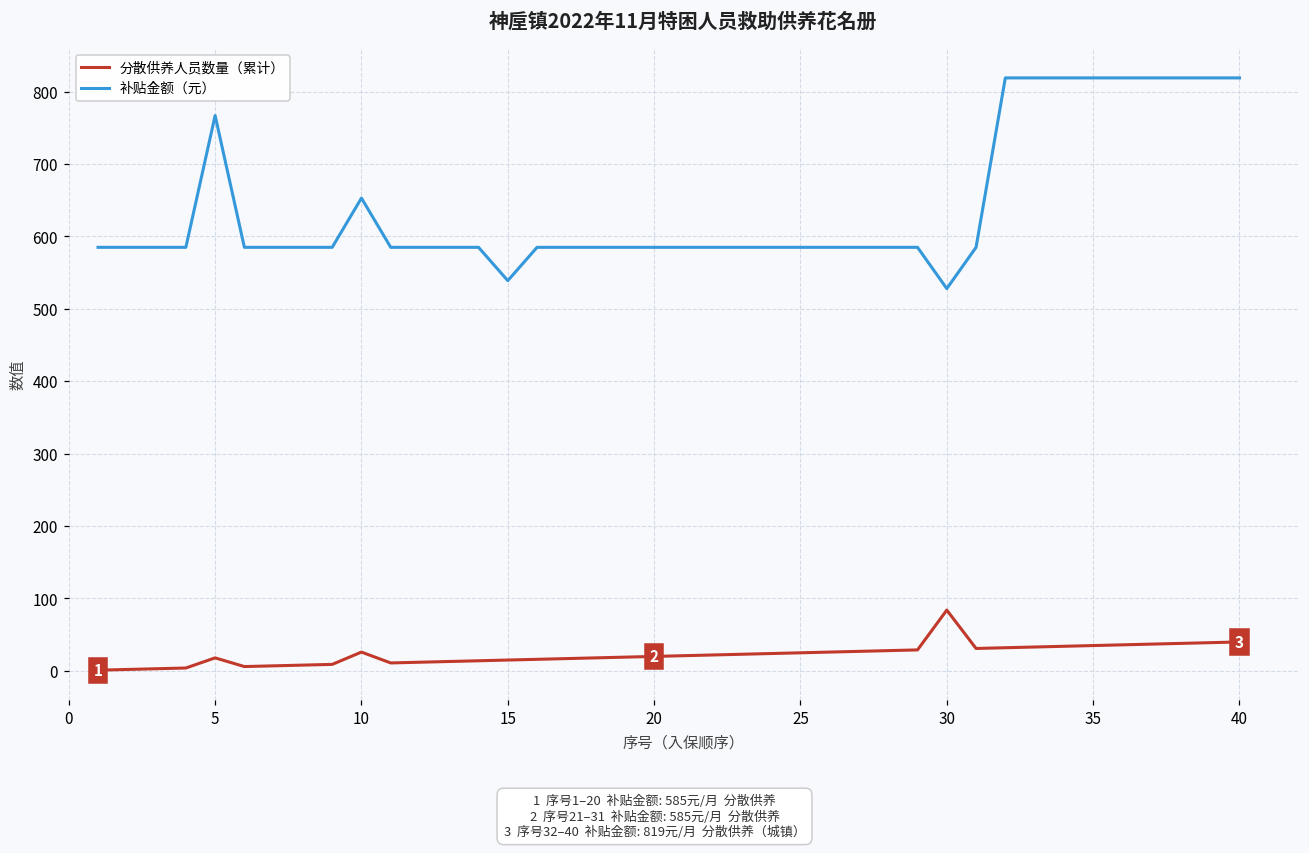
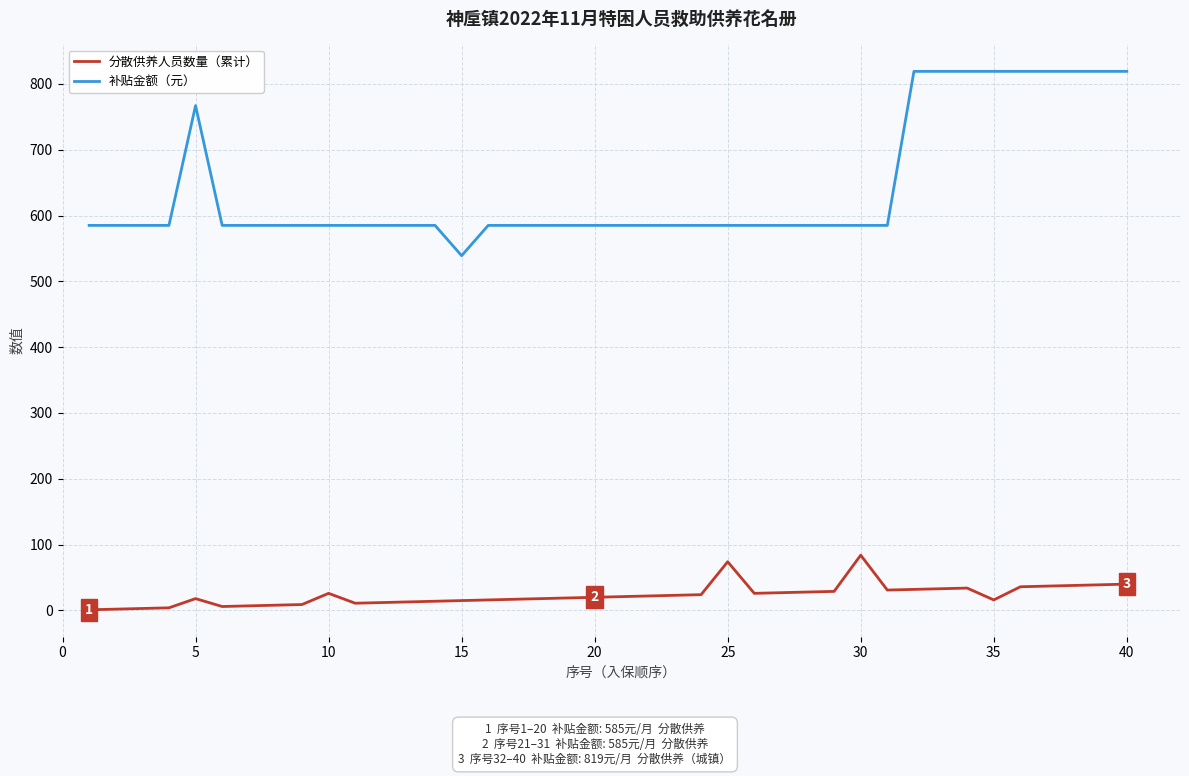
  {
    "分散供养人员数量（累计）": {
      "5": 20,
      "10": 30,
      "15": 20,
-     "25": 30,
+     "25": 70,
      "30": 80,
-     "35": 40
+     "35": 20
    },
    "补贴金额（元）": {
      "5": 770,
-     "10": 650,
+     "10": 590,
      "15": 540,
      "20": 590,
      "25": 590,
-     "30": 530,
+     "30": 590,
      "35": 820,
      "40": 820
    }
  }
